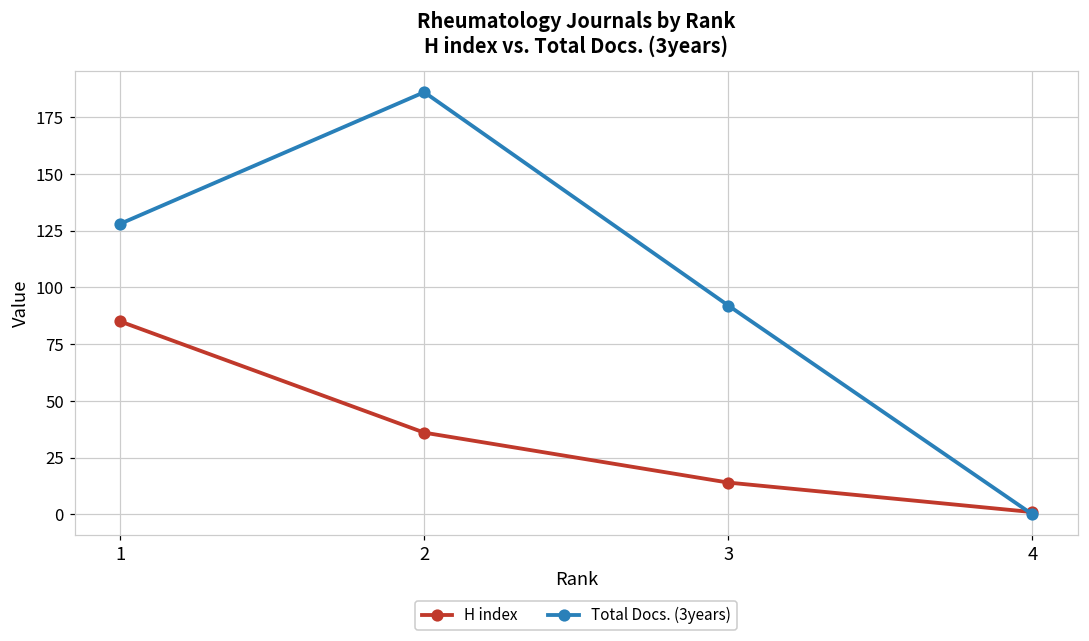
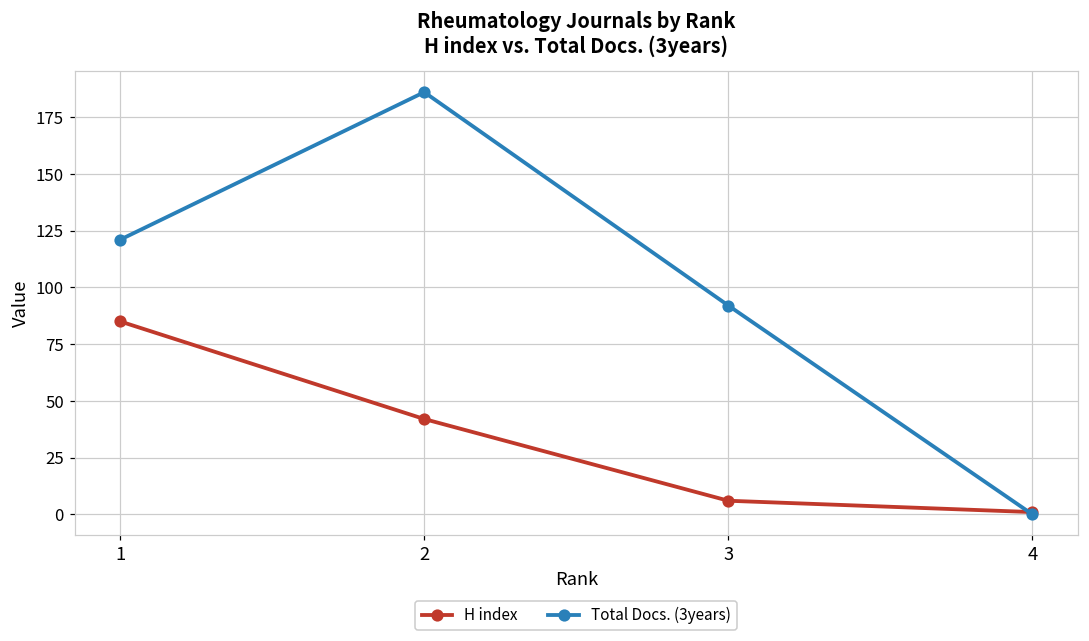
  {
    "H index": {
      "1": 85,
-     "2": 36,
-     "3": 14
+     "2": 42,
+     "3": 6
    },
    "Total Docs. (3years)": {
-     "1": 128,
+     "1": 121,
      "2": 186,
      "3": 92
    }
  }
